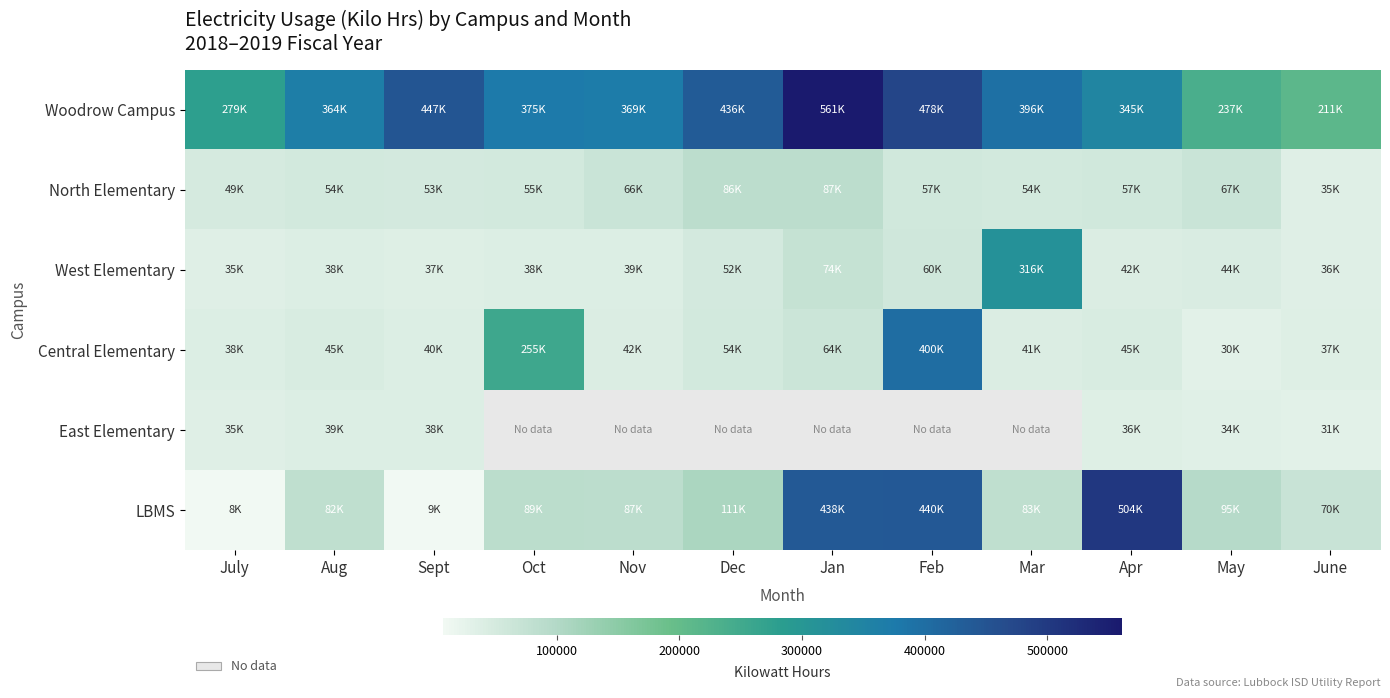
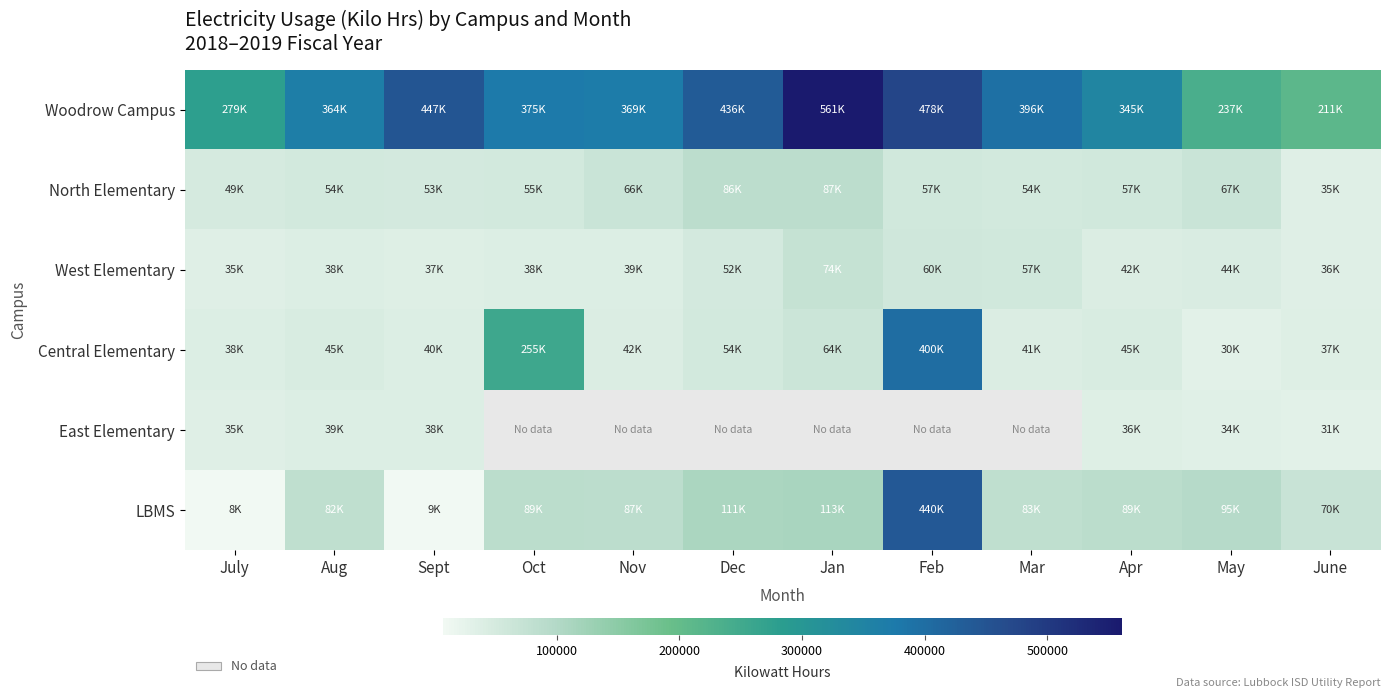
  {
    "Woodrow Campus": {
      "July": "279K",
      "Aug": "364K",
      "Sept": "447K",
      "Oct": "375K",
      "Nov": "369K",
      "Dec": "436K",
      "Jan": "561K",
      "Feb": "478K",
      "Mar": "396K",
      "Apr": "345K",
      "May": "237K",
      "June": "211K"
    },
    "North Elementary": {
      "July": "49K",
      "Aug": "54K",
      "Sept": "53K",
      "Oct": "55K",
      "Nov": "66K",
      "Dec": "86K",
      "Jan": "87K",
      "Feb": "57K",
      "Mar": "54K",
      "Apr": "57K",
      "May": "67K",
      "June": "35K"
    },
    "West Elementary": {
      "July": "35K",
      "Aug": "38K",
      "Sept": "37K",
      "Oct": "38K",
      "Nov": "39K",
      "Dec": "52K",
      "Jan": "74K",
      "Feb": "60K",
-     "Mar": "316K",
+     "Mar": "57K",
      "Apr": "42K",
      "May": "44K",
      "June": "36K"
    },
    "Central Elementary": {
      "July": "38K",
      "Aug": "45K",
      "Sept": "40K",
      "Oct": "255K",
      "Nov": "42K",
      "Dec": "54K",
      "Jan": "64K",
      "Feb": "400K",
      "Mar": "41K",
      "Apr": "45K",
      "May": "30K",
      "June": "37K"
    },
    "East Elementary": {
      "July": "35K",
      "Aug": "39K",
      "Sept": "38K",
      "Apr": "36K",
      "May": "34K",
      "June": "31K"
    },
    "LBMS": {
      "July": "8K",
      "Aug": "82K",
      "Sept": "9K",
      "Oct": "89K",
      "Nov": "87K",
      "Dec": "111K",
-     "Jan": "438K",
+     "Jan": "113K",
      "Feb": "440K",
      "Mar": "83K",
-     "Apr": "504K",
+     "Apr": "89K",
      "May": "95K",
      "June": "70K"
    }
  }
